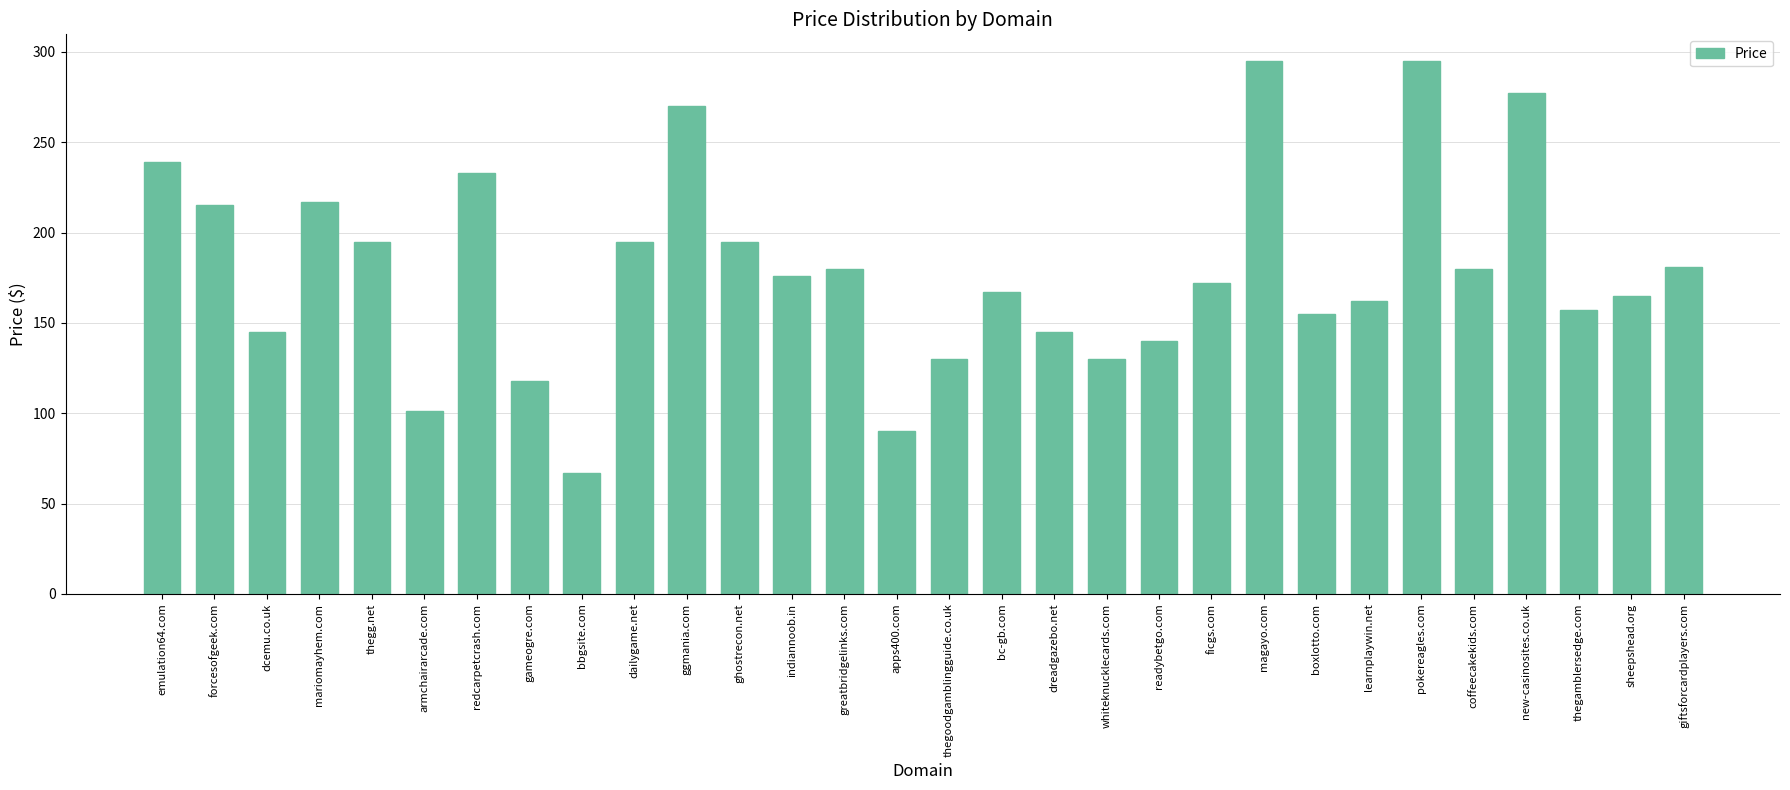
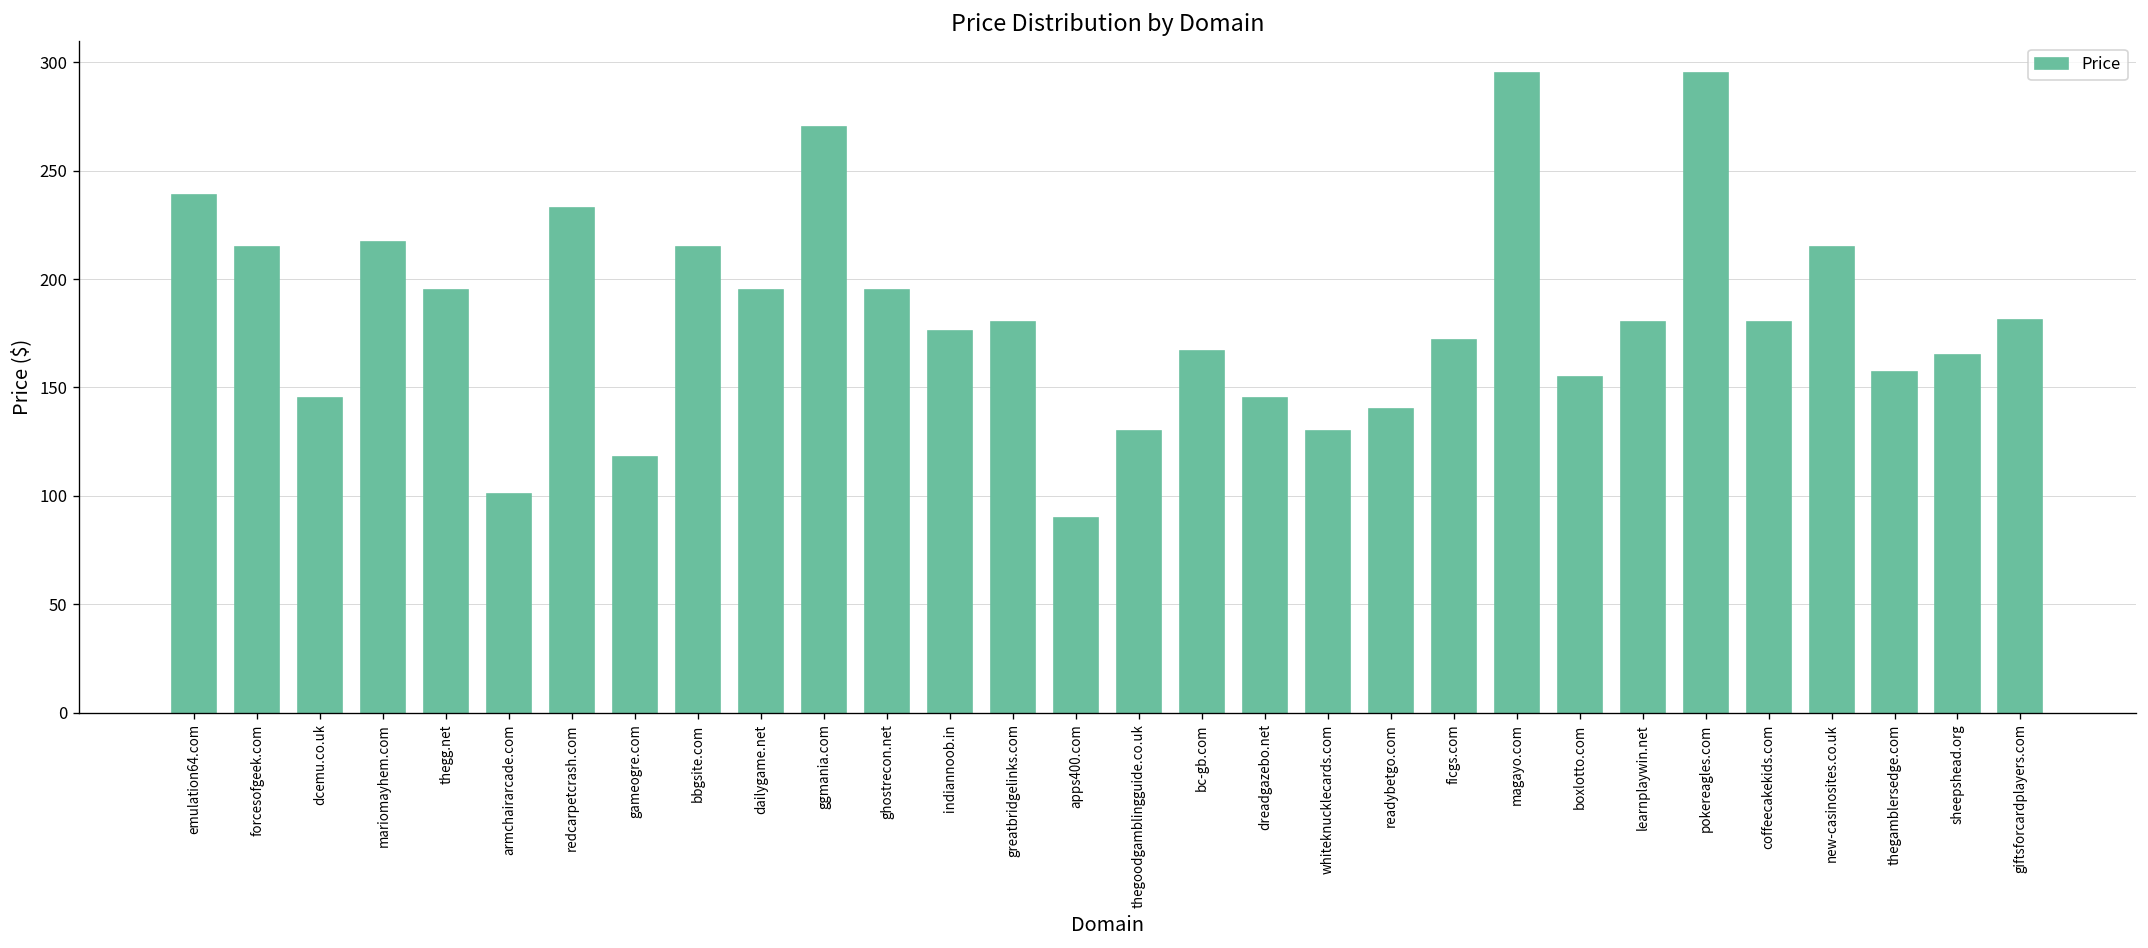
  {
    "emulation64.com": 239,
    "forcesofgeek.com": 215,
    "dcemu.co.uk": 145,
    "mariomayhem.com": 217,
    "thegg.net": 195,
    "armchairarcade.com": 101,
    "redcarpetcrash.com": 233,
    "gameogre.com": 118,
-   "bbgsite.com": 67,
+   "bbgsite.com": 215,
    "dailygame.net": 195,
    "ggmania.com": 270,
    "ghostrecon.net": 195,
    "indiannoob.in": 176,
    "greatbridgelinks.com": 180,
    "apps400.com": 90,
    "thegoodgamblingguide.co.uk": 130,
    "bc-gb.com": 167,
    "dreadgazebo.net": 145,
    "whiteknucklecards.com": 130,
    "readybetgo.com": 140,
    "ficgs.com": 172,
    "magayo.com": 295,
    "boxlotto.com": 155,
-   "learnplaywin.net": 162,
+   "learnplaywin.net": 180,
    "pokereagles.com": 295,
    "coffeecakekids.com": 180,
-   "new-casinosites.co.uk": 277,
+   "new-casinosites.co.uk": 215,
    "thegamblersedge.com": 157,
    "sheepshead.org": 165,
    "giftsforcardplayers.com": 181
  }
